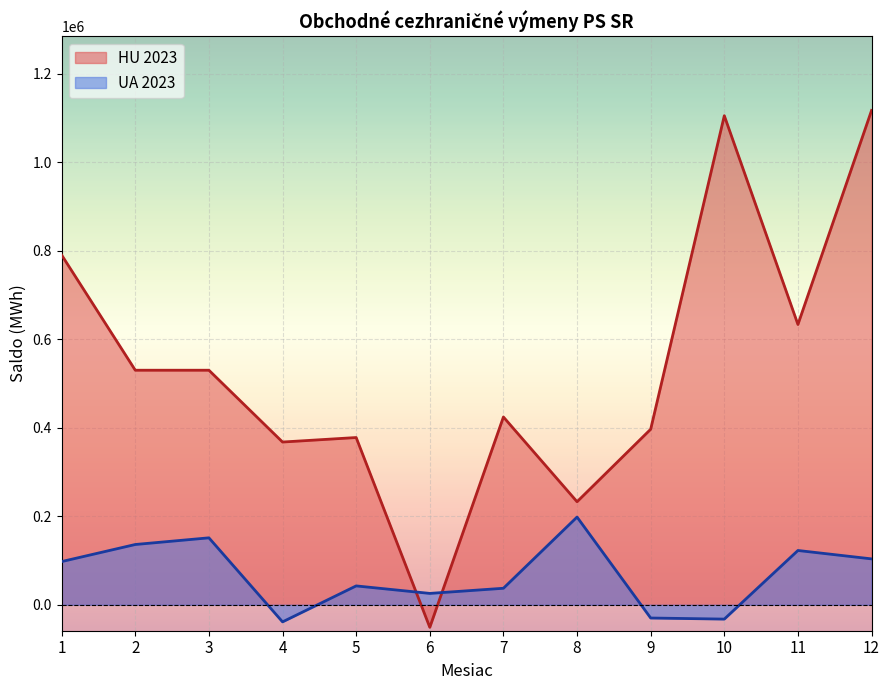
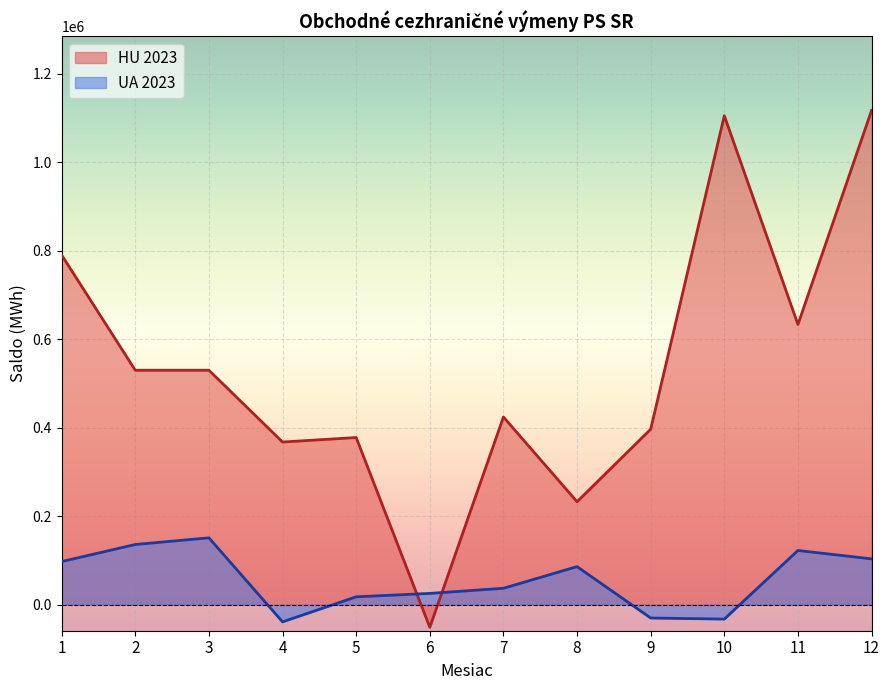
  {
    "UA 2023": {
-     "5": 40000,
-     "8": 200000
+     "5": 20000,
+     "8": 90000
    }
  }
